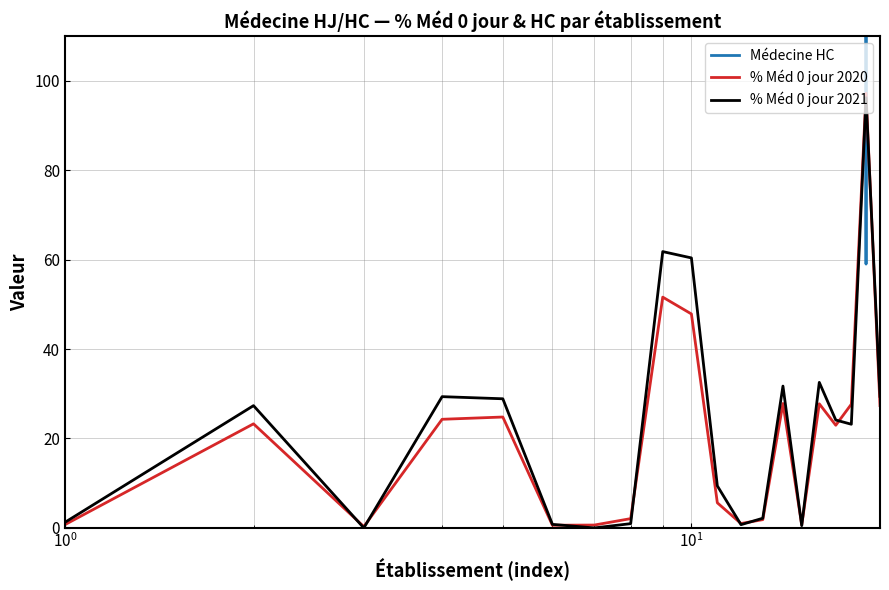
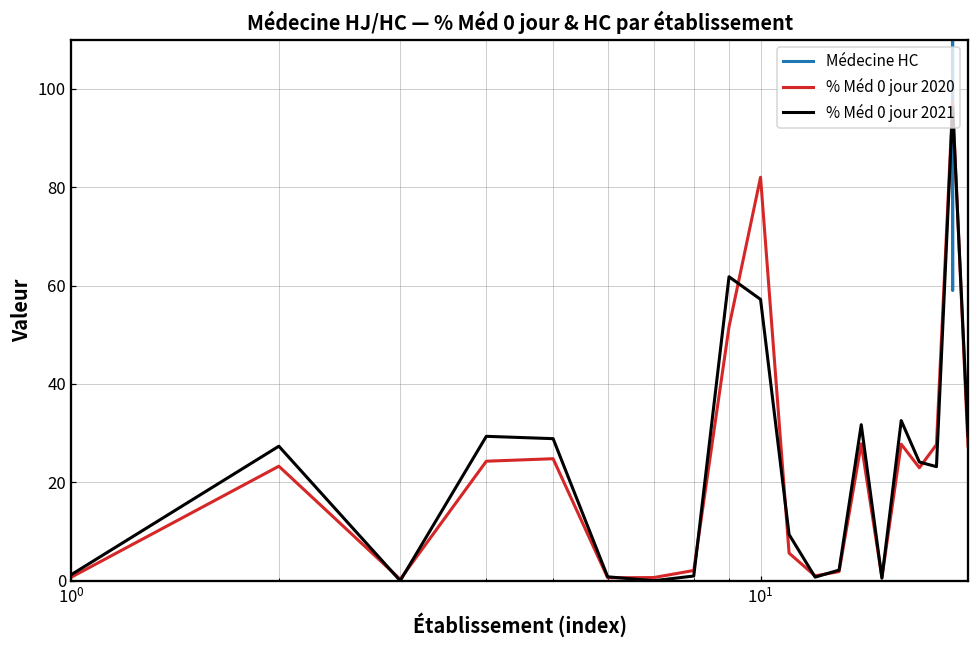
  {
    "% Méd 0 jour 2020": {
-     "10^1": 48
+     "10^1": 82
    },
    "% Méd 0 jour 2021": {
-     "10^1": 60
+     "10^1": 57
    }
  }
